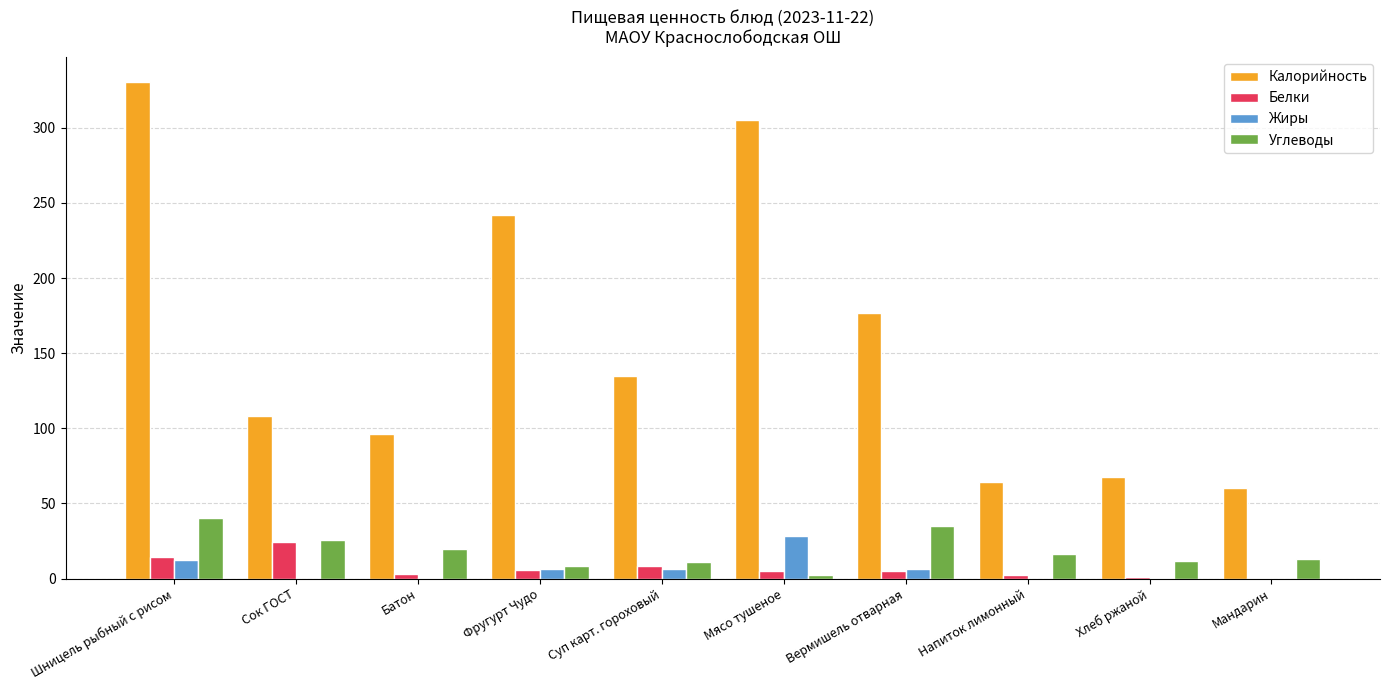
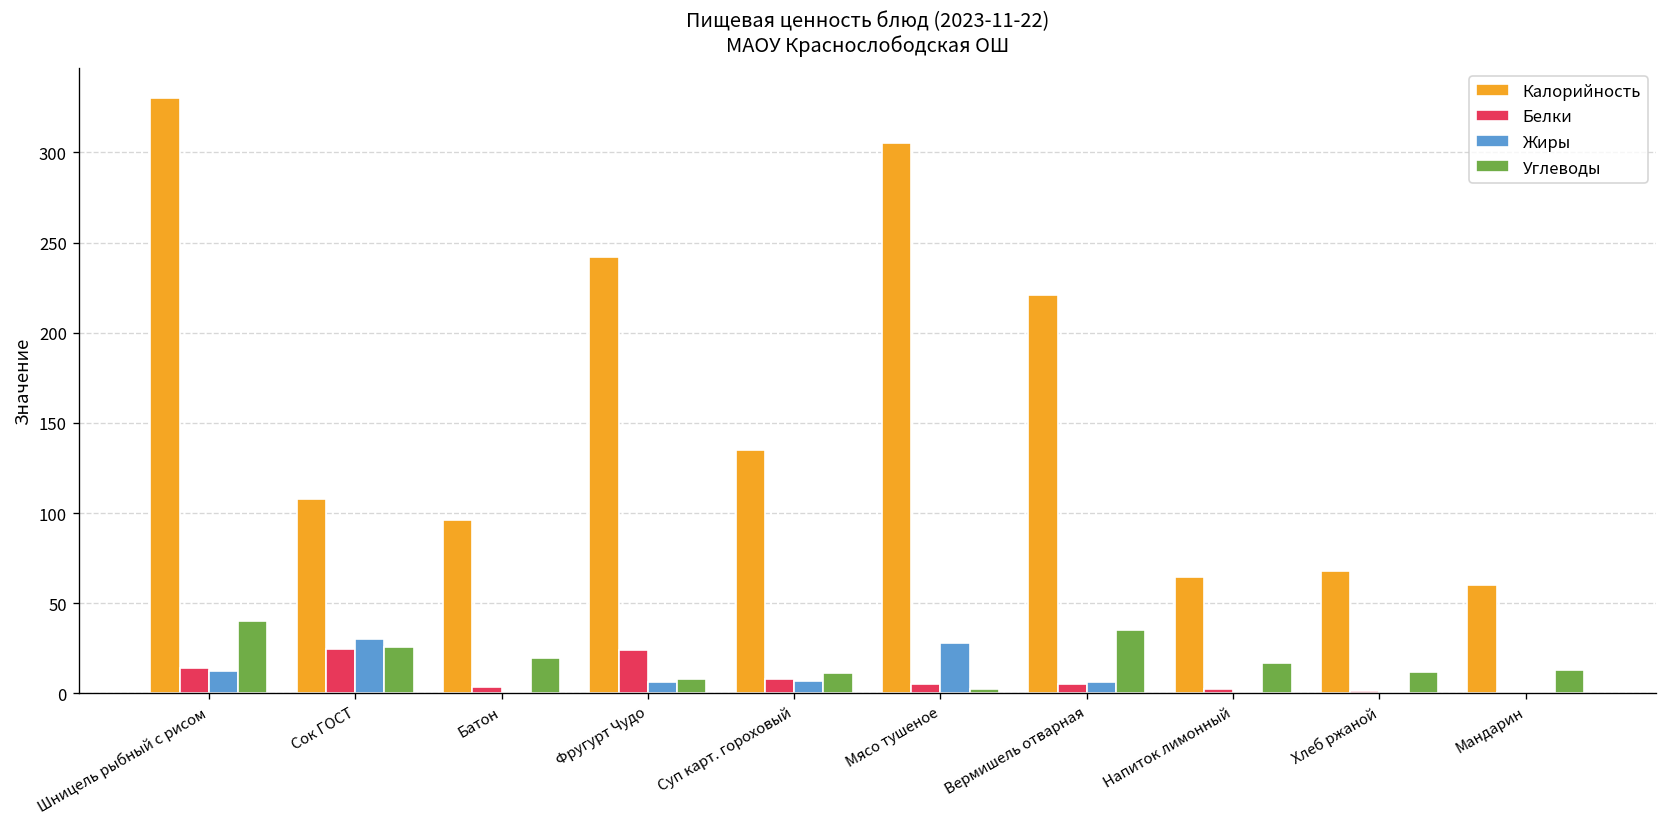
  {
    "Калорийность": {
      "Шницель рыбный с рисом": 330,
      "Сок ГОСТ": 108,
      "Батон": 96,
      "Фругурт Чудо": 242,
      "Суп карт. гороховый": 135,
      "Мясо тушеное": 305,
-     "Вермишель отварная": 177,
+     "Вермишель отварная": 221,
      "Напиток лимонный": 64,
      "Хлеб ржаной": 68,
      "Мандарин": 60
    },
    "Белки": {
      "Шницель рыбный с рисом": 14,
      "Сок ГОСТ": 25,
      "Батон": 3,
-     "Фругурт Чудо": 6,
+     "Фругурт Чудо": 24,
      "Суп карт. гороховый": 8,
      "Мясо тушеное": 5,
      "Вермишель отварная": 5,
      "Напиток лимонный": 2
    },
    "Жиры": {
      "Шницель рыбный с рисом": 12,
-     "Сок ГОСТ": 0,
+     "Сок ГОСТ": 30,
      "Фругурт Чудо": 6,
      "Суп карт. гороховый": 7,
      "Мясо тушеное": 28,
      "Вермишель отварная": 6,
      "Напиток лимонный": 0,
      "Мандарин": 0
    },
    "Углеводы": {
      "Шницель рыбный с рисом": 40,
      "Сок ГОСТ": 26,
      "Батон": 20,
      "Фругурт Чудо": 8,
      "Суп карт. гороховый": 11,
      "Мясо тушеное": 3,
      "Вермишель отварная": 35,
      "Напиток лимонный": 17,
      "Хлеб ржаной": 12,
      "Мандарин": 13
    }
  }
